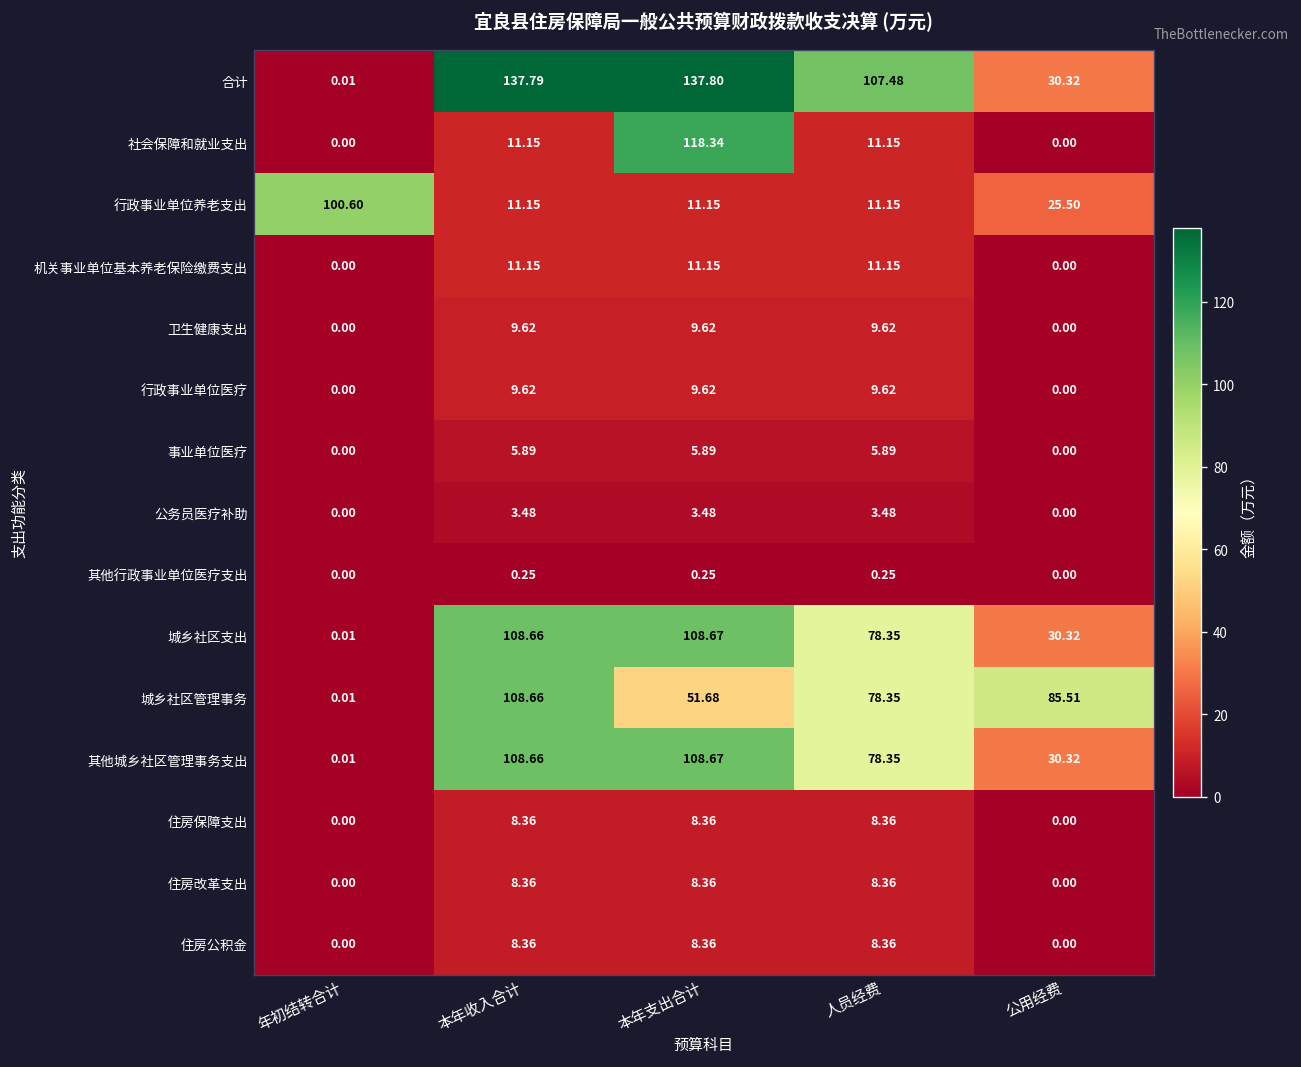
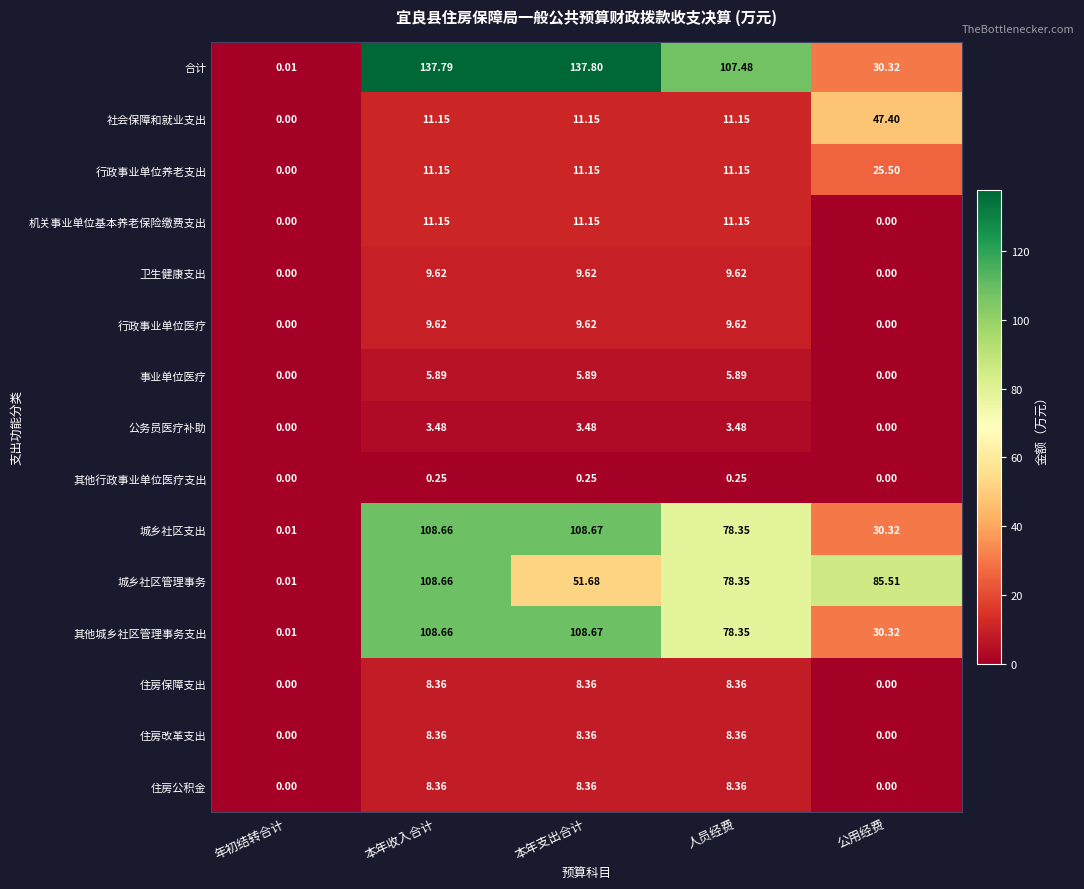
  {
    "合计": {
      "年初结转合计": 0.01,
      "本年收入合计": 137.79,
      "本年支出合计": 137.80,
      "人员经费": 107.48,
      "公用经费": 30.32
    },
    "社会保障和就业支出": {
      "年初结转合计": 0.00,
      "本年收入合计": 11.15,
-     "本年支出合计": 118.34,
+     "本年支出合计": 11.15,
      "人员经费": 11.15,
-     "公用经费": 0.00
+     "公用经费": 47.40
    },
    "行政事业单位养老支出": {
-     "年初结转合计": 100.60,
+     "年初结转合计": 0.00,
      "本年收入合计": 11.15,
      "本年支出合计": 11.15,
      "人员经费": 11.15,
      "公用经费": 25.50
    },
    "机关事业单位基本养老保险缴费支出": {
      "年初结转合计": 0.00,
      "本年收入合计": 11.15,
      "本年支出合计": 11.15,
      "人员经费": 11.15,
      "公用经费": 0.00
    },
    "卫生健康支出": {
      "年初结转合计": 0.00,
      "本年收入合计": 9.62,
      "本年支出合计": 9.62,
      "人员经费": 9.62,
      "公用经费": 0.00
    },
    "行政事业单位医疗": {
      "年初结转合计": 0.00,
      "本年收入合计": 9.62,
      "本年支出合计": 9.62,
      "人员经费": 9.62,
      "公用经费": 0.00
    },
    "事业单位医疗": {
      "年初结转合计": 0.00,
      "本年收入合计": 5.89,
      "本年支出合计": 5.89,
      "人员经费": 5.89,
      "公用经费": 0.00
    },
    "公务员医疗补助": {
      "年初结转合计": 0.00,
      "本年收入合计": 3.48,
      "本年支出合计": 3.48,
      "人员经费": 3.48,
      "公用经费": 0.00
    },
    "其他行政事业单位医疗支出": {
      "年初结转合计": 0.00,
      "本年收入合计": 0.25,
      "本年支出合计": 0.25,
      "人员经费": 0.25,
      "公用经费": 0.00
    },
    "城乡社区支出": {
      "年初结转合计": 0.01,
      "本年收入合计": 108.66,
      "本年支出合计": 108.67,
      "人员经费": 78.35,
      "公用经费": 30.32
    },
    "城乡社区管理事务": {
      "年初结转合计": 0.01,
      "本年收入合计": 108.66,
      "本年支出合计": 51.68,
      "人员经费": 78.35,
      "公用经费": 85.51
    },
    "其他城乡社区管理事务支出": {
      "年初结转合计": 0.01,
      "本年收入合计": 108.66,
      "本年支出合计": 108.67,
      "人员经费": 78.35,
      "公用经费": 30.32
    },
    "住房保障支出": {
      "年初结转合计": 0.00,
      "本年收入合计": 8.36,
      "本年支出合计": 8.36,
      "人员经费": 8.36,
      "公用经费": 0.00
    },
    "住房改革支出": {
      "年初结转合计": 0.00,
      "本年收入合计": 8.36,
      "本年支出合计": 8.36,
      "人员经费": 8.36,
      "公用经费": 0.00
    },
    "住房公积金": {
      "年初结转合计": 0.00,
      "本年收入合计": 8.36,
      "本年支出合计": 8.36,
      "人员经费": 8.36,
      "公用经费": 0.00
    }
  }
